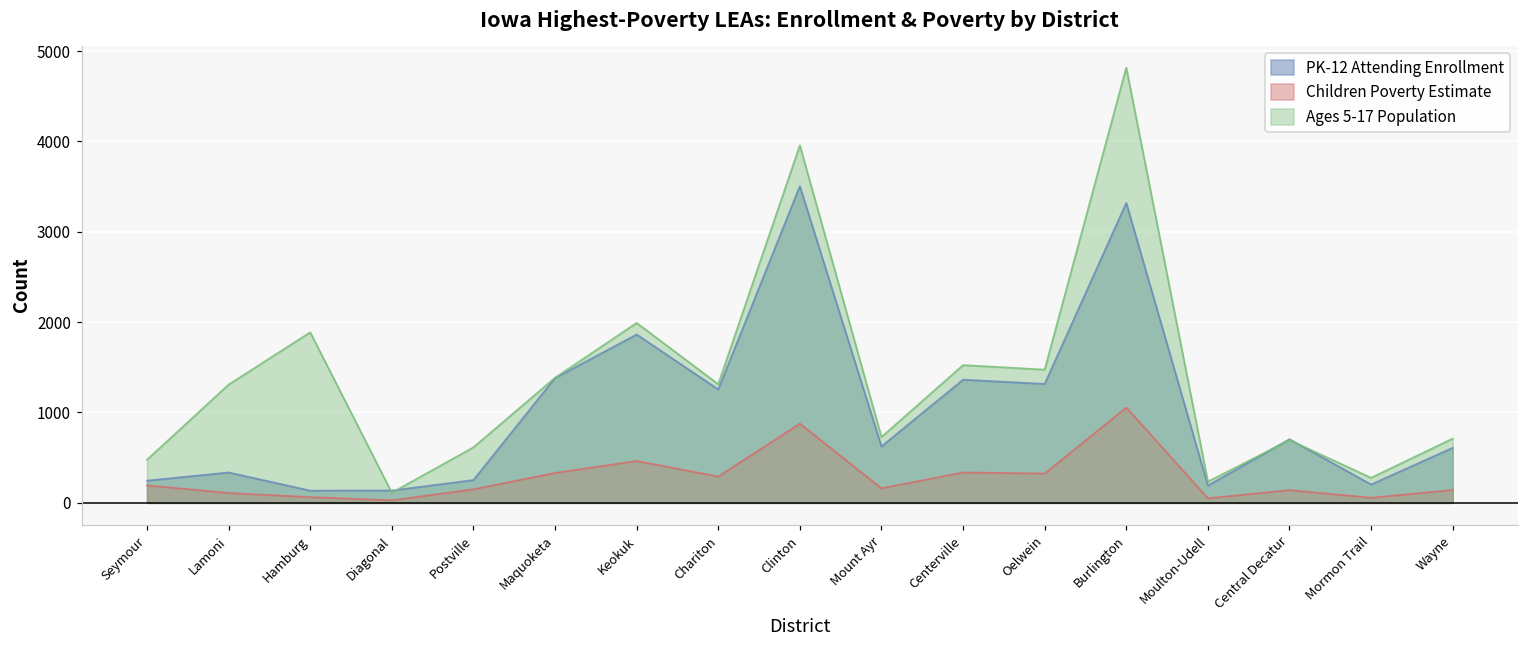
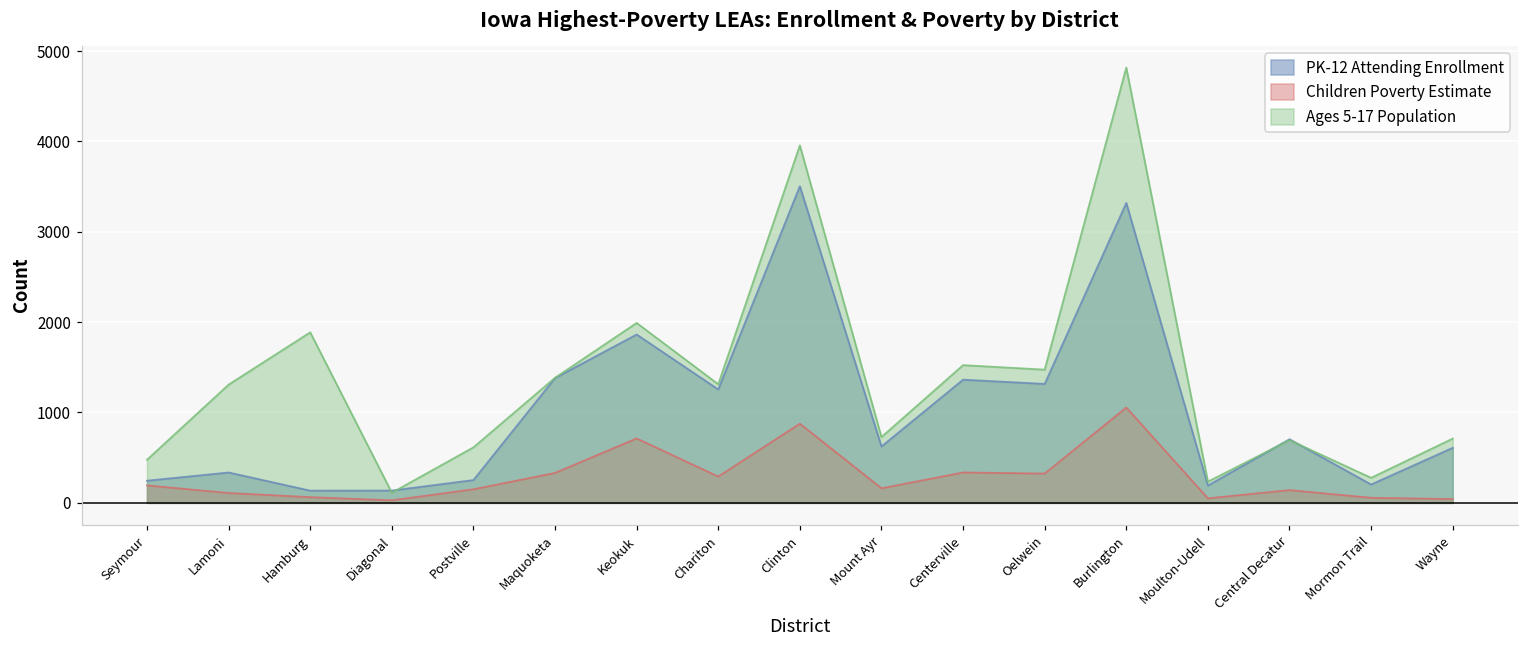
  {
    "PK-12 Attending Enrollment": {
      "Seymour": 200,
      "Lamoni": 300,
      "Hamburg": 100,
      "Postville": 300,
      "Keokuk": 1900,
      "Chariton": 1300,
      "Clinton": 3500,
      "Mount Ayr": 600,
      "Centerville": 1400,
      "Oelwein": 1300,
      "Burlington": 3300,
      "Moulton-Udell": 200,
      "Mormon Trail": 200,
      "Wayne": 600
    },
    "Children Poverty Estimate": {
      "Seymour": 200,
      "Lamoni": 100,
      "Hamburg": 100,
      "Diagonal": 0,
      "Postville": 200,
      "Maquoketa": 300,
-     "Keokuk": 500,
+     "Keokuk": 700,
      "Chariton": 300,
      "Clinton": 900,
      "Mount Ayr": 200,
      "Centerville": 300,
      "Oelwein": 300,
      "Burlington": 1100,
      "Moulton-Udell": 100,
      "Central Decatur": 100,
      "Mormon Trail": 100,
-     "Wayne": 100
+     "Wayne": 0
    },
    "Ages 5-17 Population": {
      "Seymour": 500,
      "Lamoni": 1300,
      "Hamburg": 1900,
      "Postville": 600,
      "Keokuk": 2000,
      "Chariton": 1300,
      "Clinton": 4000,
      "Mount Ayr": 700,
      "Centerville": 1500,
      "Oelwein": 1500,
      "Burlington": 4800,
      "Moulton-Udell": 200,
      "Mormon Trail": 300,
      "Wayne": 700
    }
  }
